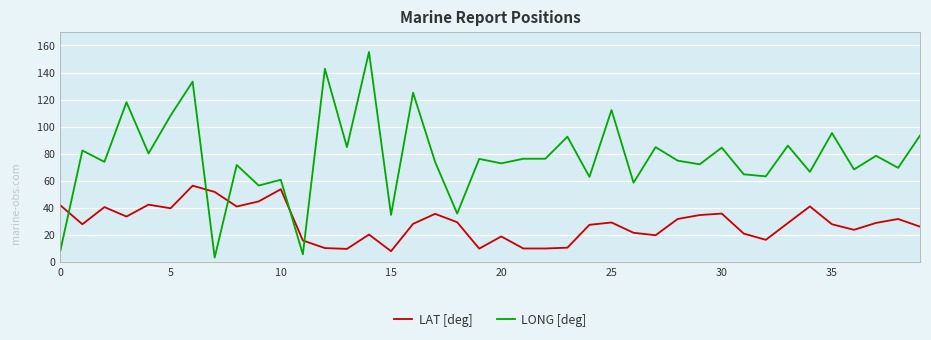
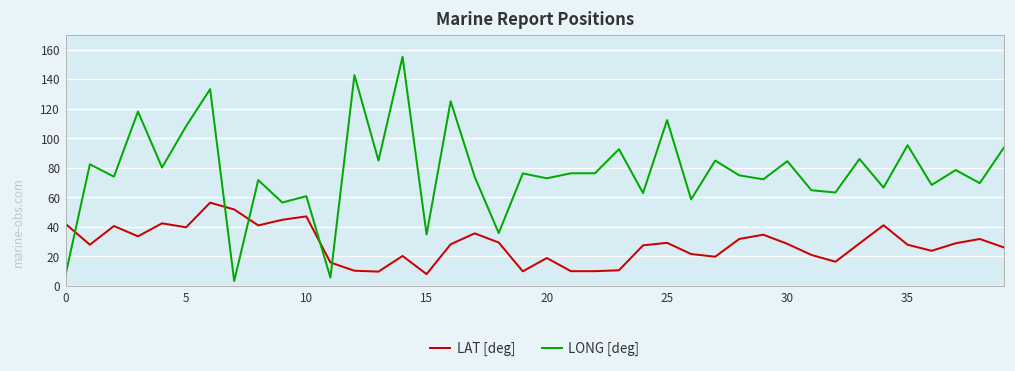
  {
    "LAT [deg]": {
      "0": 42,
      "5": 40,
-     "10": 54,
+     "10": 47,
      "15": 8,
      "20": 19,
      "25": 29,
-     "30": 36,
+     "30": 29,
      "35": 28
    },
    "LONG [deg]": {
      "0": 8,
      "5": 108,
      "10": 61,
      "15": 35,
      "20": 73,
      "25": 112,
      "30": 85,
      "35": 95
    }
  }
